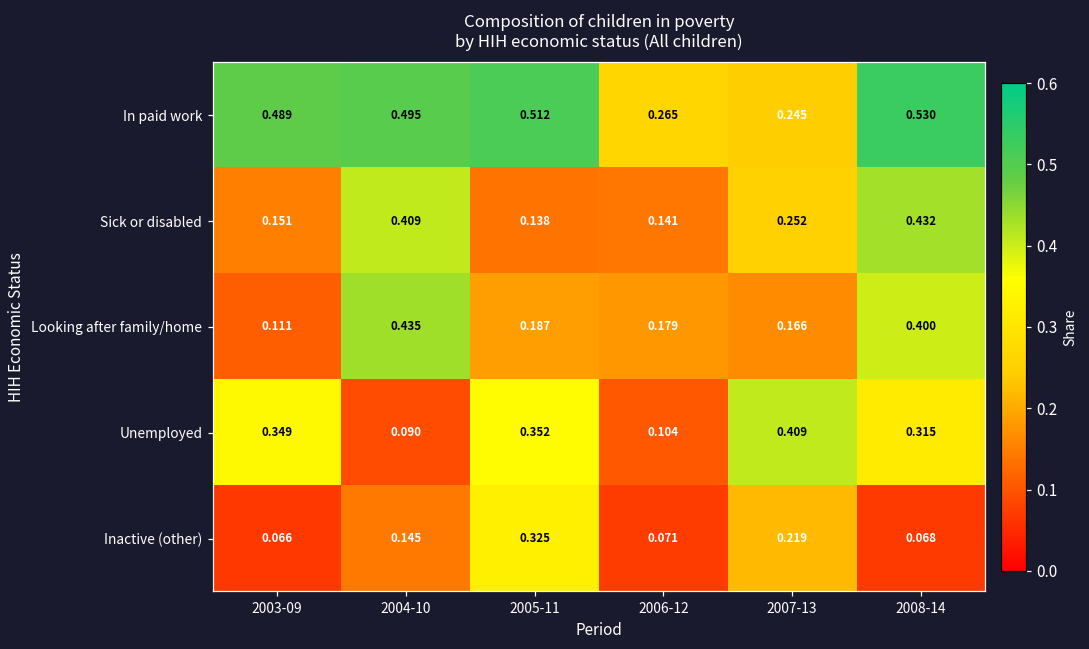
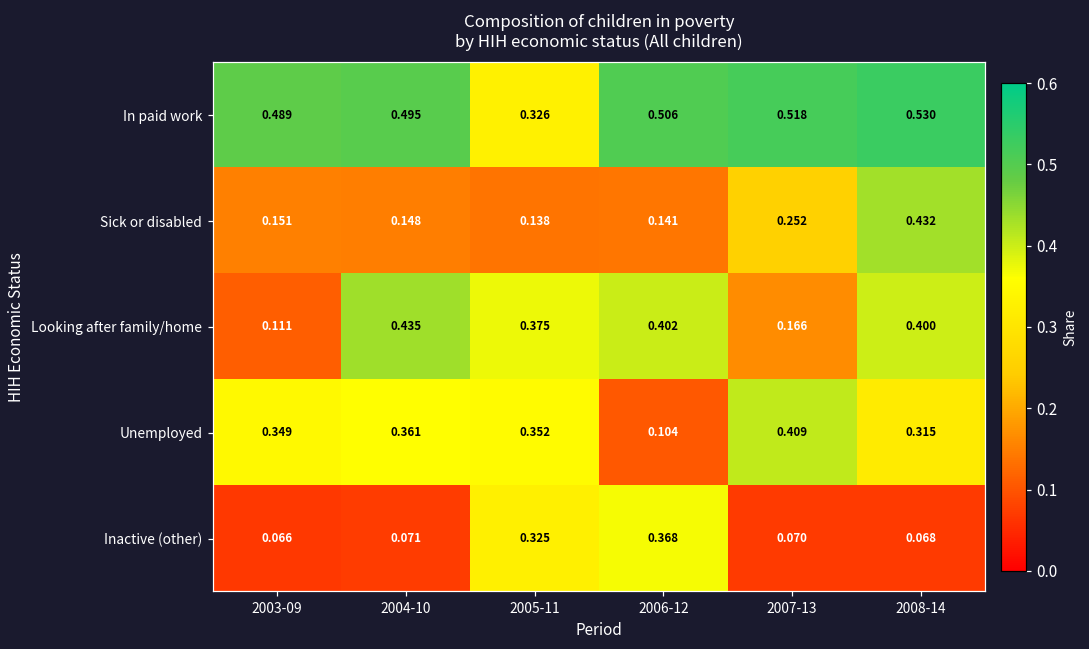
  {
    "In paid work": {
      "2003-09": 0.489,
      "2004-10": 0.495,
-     "2005-11": 0.512,
-     "2006-12": 0.265,
-     "2007-13": 0.245,
+     "2005-11": 0.326,
+     "2006-12": 0.506,
+     "2007-13": 0.518,
      "2008-14": 0.530
    },
    "Sick or disabled": {
      "2003-09": 0.151,
-     "2004-10": 0.409,
+     "2004-10": 0.148,
      "2005-11": 0.138,
      "2006-12": 0.141,
      "2007-13": 0.252,
      "2008-14": 0.432
    },
    "Looking after family/home": {
      "2003-09": 0.111,
      "2004-10": 0.435,
-     "2005-11": 0.187,
-     "2006-12": 0.179,
+     "2005-11": 0.375,
+     "2006-12": 0.402,
      "2007-13": 0.166,
      "2008-14": 0.400
    },
    "Unemployed": {
      "2003-09": 0.349,
-     "2004-10": 0.090,
+     "2004-10": 0.361,
      "2005-11": 0.352,
      "2006-12": 0.104,
      "2007-13": 0.409,
      "2008-14": 0.315
    },
    "Inactive (other)": {
      "2003-09": 0.066,
-     "2004-10": 0.145,
+     "2004-10": 0.071,
      "2005-11": 0.325,
-     "2006-12": 0.071,
-     "2007-13": 0.219,
+     "2006-12": 0.368,
+     "2007-13": 0.070,
      "2008-14": 0.068
    }
  }
